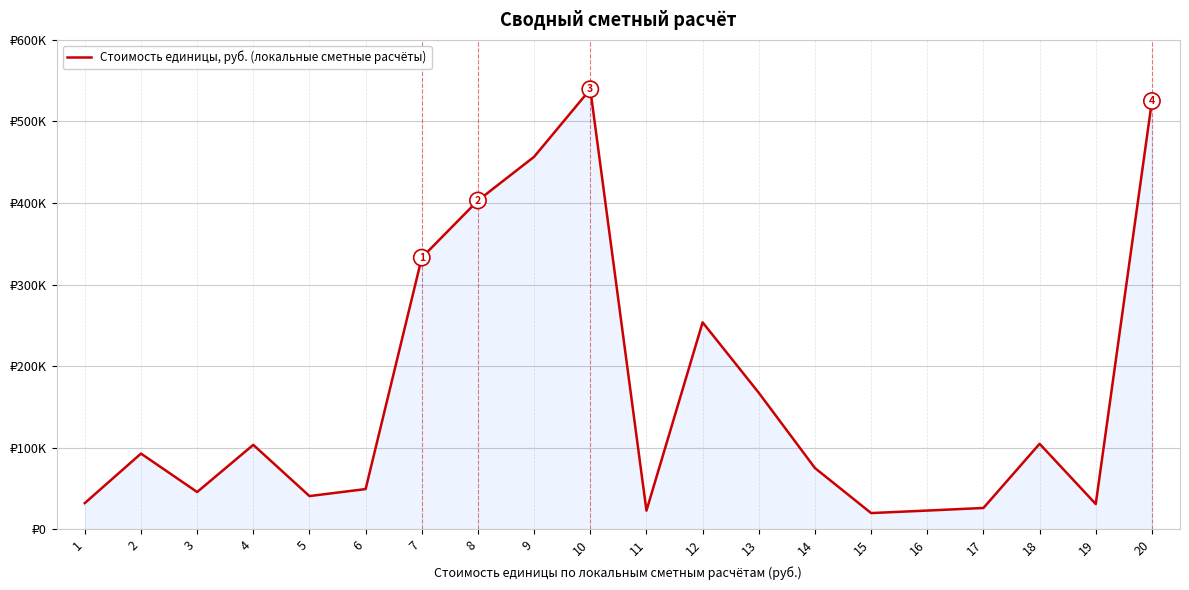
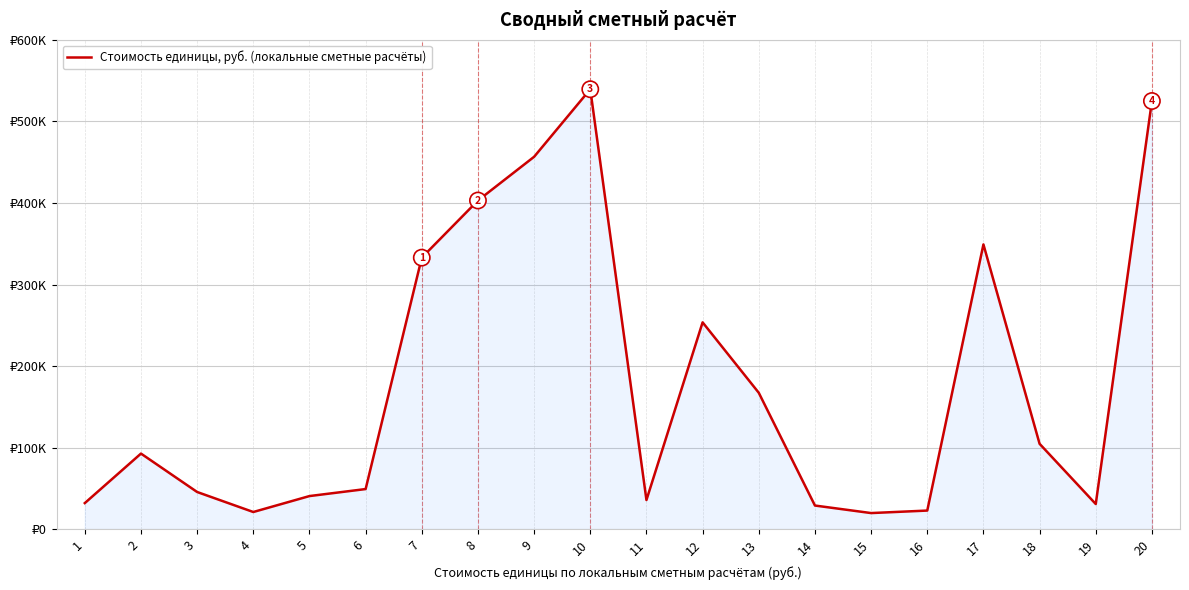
  {
    "1": "₽30000",
    "2": "₽90000",
    "3": "₽50000",
-   "4": "₽100000",
+   "4": "₽20000",
    "5": "₽40000",
    "6": "₽50000",
    "9": "₽460000",
-   "11": "₽20000",
+   "11": "₽40000",
    "12": "₽250000",
    "13": "₽170000",
-   "14": "₽70000",
+   "14": "₽30000",
    "15": "₽20000",
    "16": "₽20000",
-   "17": "₽30000",
+   "17": "₽350000",
    "18": "₽100000",
    "19": "₽30000"
  }
